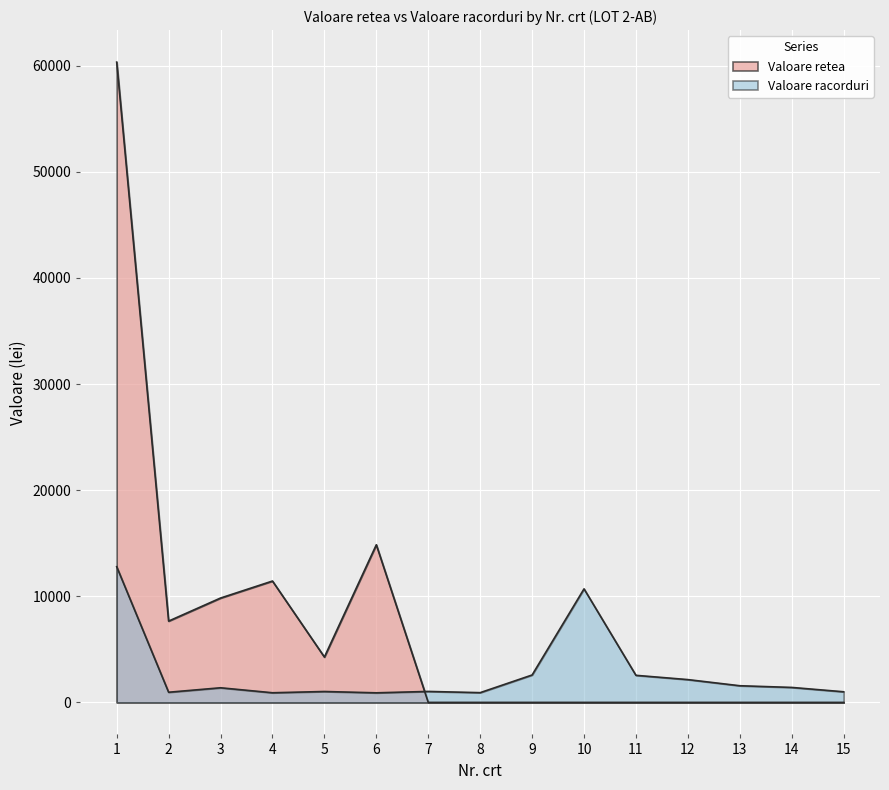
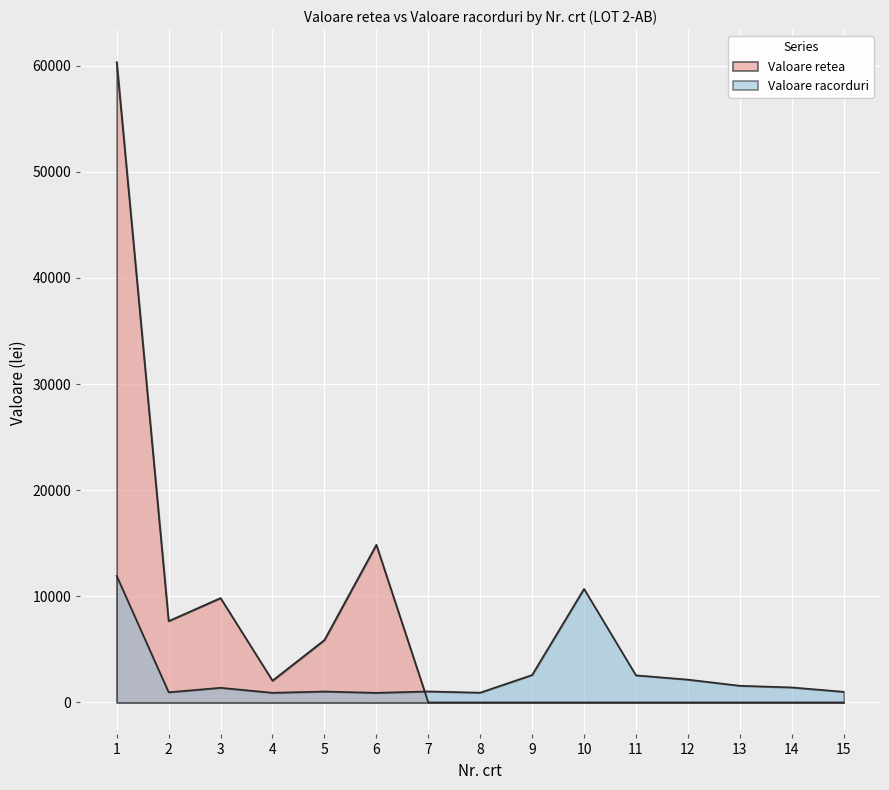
  {
    "Valoare retea": {
      "1": 60300,
      "2": 7700,
      "3": 9800,
-     "4": 11400,
-     "5": 4300,
+     "4": 2100,
+     "5": 5900,
      "6": 14900,
      "7": 0,
      "8": 0,
      "9": 0,
      "10": 0,
      "11": 0,
      "12": 0,
      "13": 0,
      "14": 0,
      "15": 0
    },
    "Valoare racorduri": {
-     "1": 12800,
+     "1": 11900,
      "2": 1000,
      "3": 1400,
      "4": 900,
      "5": 1000,
      "6": 900,
      "7": 1000,
      "8": 900,
      "9": 2600,
      "10": 10700,
      "11": 2600,
      "12": 2100,
      "13": 1600,
      "14": 1400,
      "15": 1000
    }
  }
